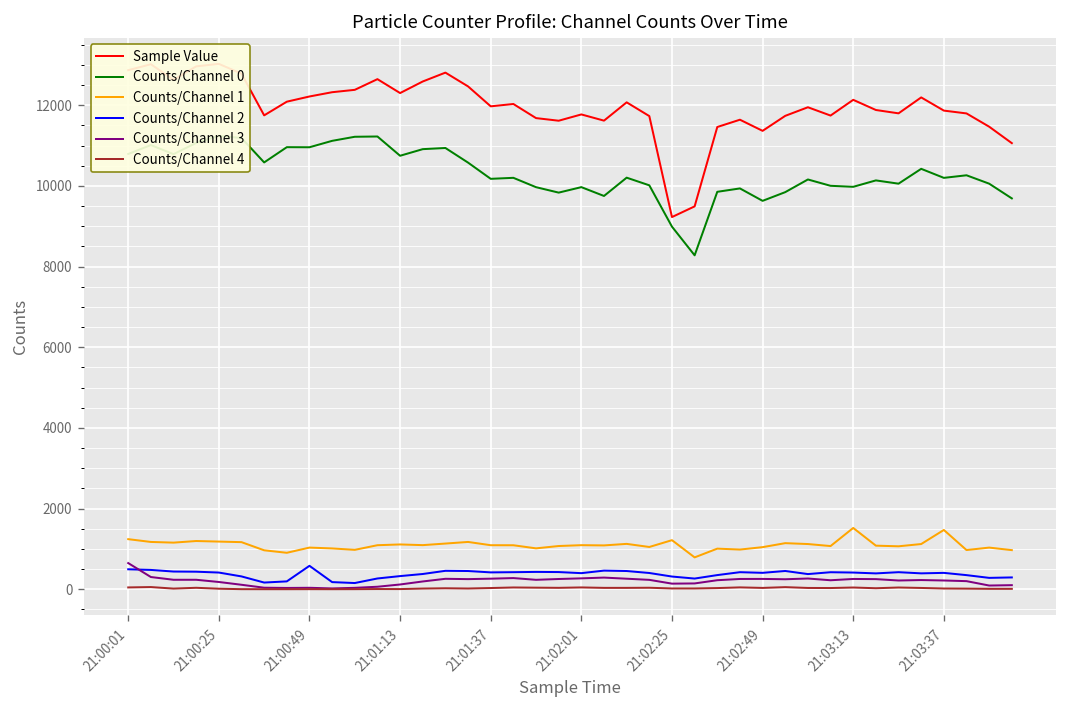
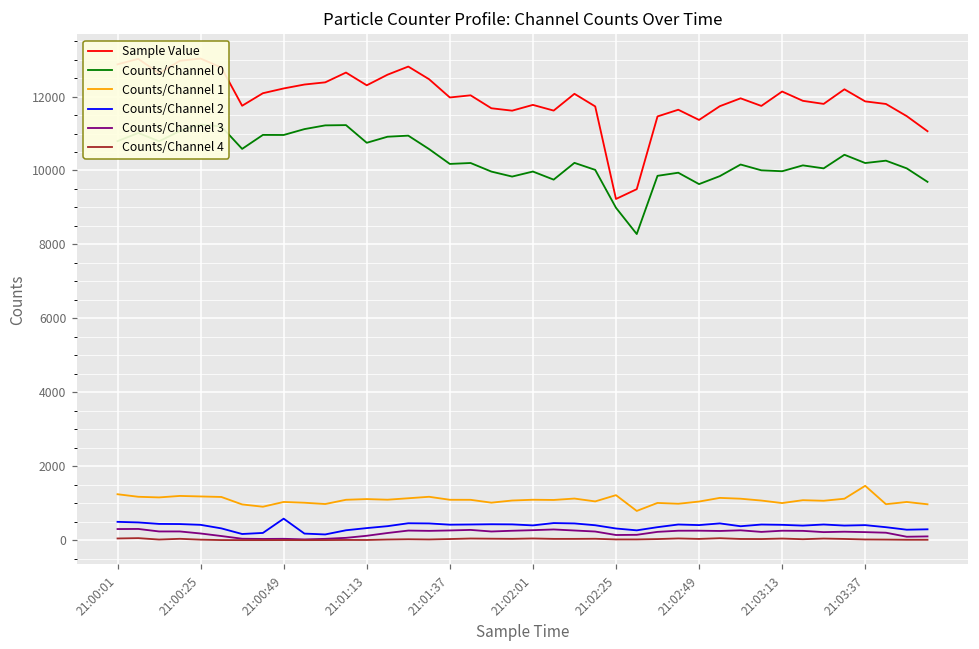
  {
    "Sample Value": {
      "21:00:49": 12200,
      "21:01:13": 12300,
      "21:01:37": 12000,
      "21:02:01": 11800,
      "21:02:25": 9200,
      "21:02:49": 11400,
      "21:03:13": 12100,
      "21:03:37": 11900
    },
    "Counts/Channel 0": {
      "21:00:49": 11000,
      "21:01:13": 10700,
      "21:01:37": 10200,
      "21:02:01": 10000,
      "21:02:25": 9000,
      "21:02:49": 9600,
      "21:03:13": 10000,
      "21:03:37": 10200
    },
    "Counts/Channel 1": {
      "21:00:01": 1200,
      "21:00:25": 1200,
      "21:00:49": 1000,
      "21:01:13": 1100,
      "21:01:37": 1100,
      "21:02:01": 1100,
      "21:02:25": 1200,
      "21:02:49": 1000,
-     "21:03:13": 1500,
+     "21:03:13": 1000,
      "21:03:37": 1500
    },
    "Counts/Channel 2": {
      "21:00:01": 500,
      "21:00:25": 400,
      "21:00:49": 600,
      "21:01:13": 300,
      "21:01:37": 400,
      "21:02:01": 400,
      "21:02:25": 300,
      "21:02:49": 400,
      "21:03:13": 400,
      "21:03:37": 400
    },
    "Counts/Channel 3": {
-     "21:00:01": 600,
+     "21:00:01": 300,
      "21:00:25": 200,
      "21:01:13": 100,
      "21:01:37": 300,
      "21:02:01": 300,
      "21:02:25": 100,
      "21:02:49": 300,
      "21:03:13": 300,
      "21:03:37": 200
    },
    "Counts/Channel 4": {
      "21:00:01": 0,
      "21:00:25": 0,
      "21:01:13": 0,
      "21:01:37": 0,
      "21:02:01": 0,
      "21:02:25": 0,
      "21:02:49": 0,
      "21:03:13": 0,
      "21:03:37": 0
    }
  }
